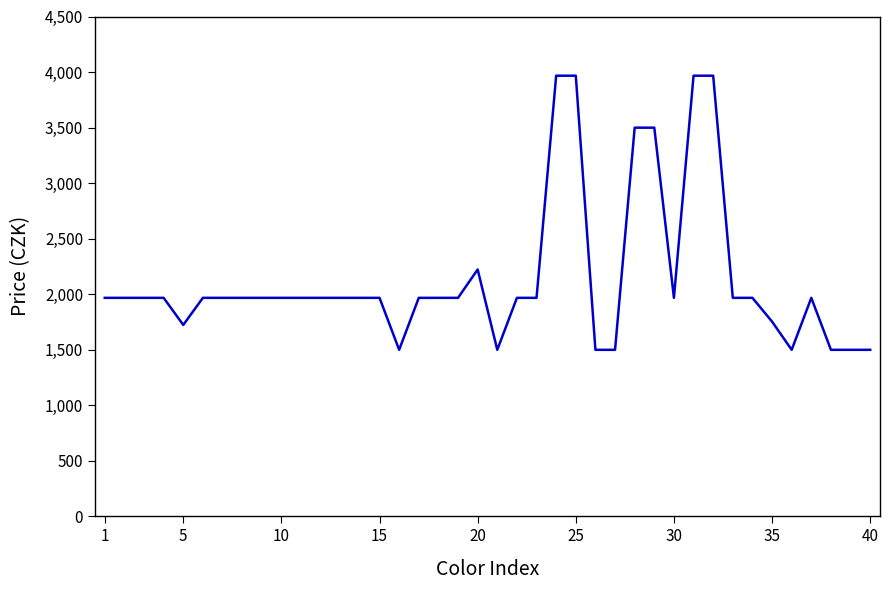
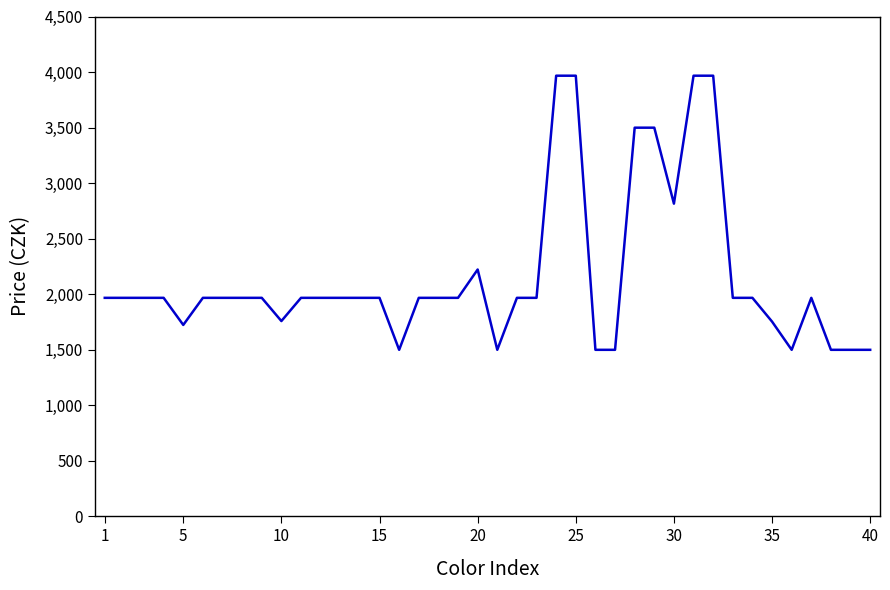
  {
    "1": "1,970",
    "5": "1,720",
-   "10": "1,970",
+   "10": "1,760",
    "15": "1,970",
    "20": "2,220",
    "25": "3,970",
-   "30": "1,970",
+   "30": "2,820",
    "35": "1,750",
    "40": "1,500"
  }
